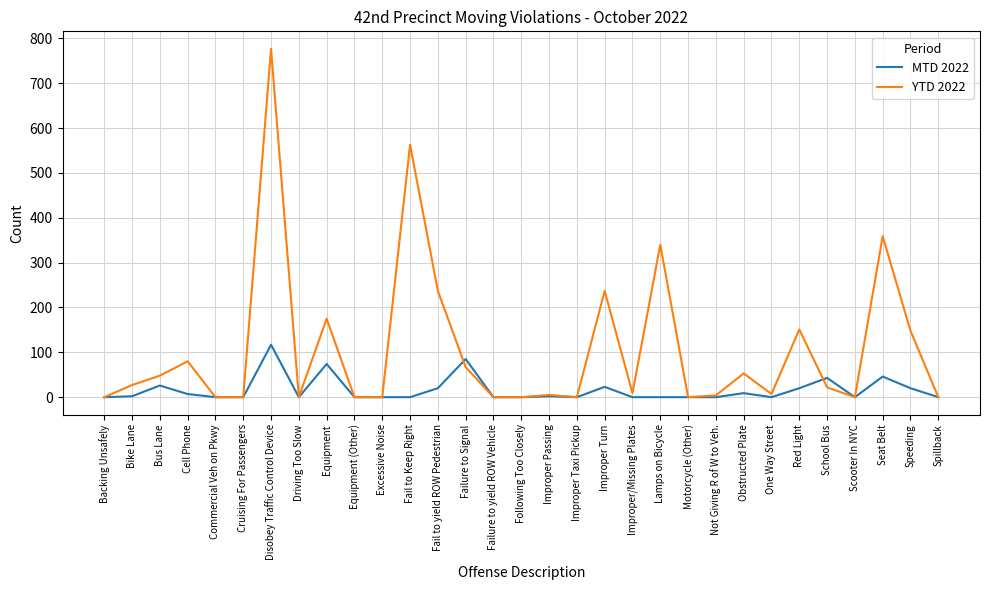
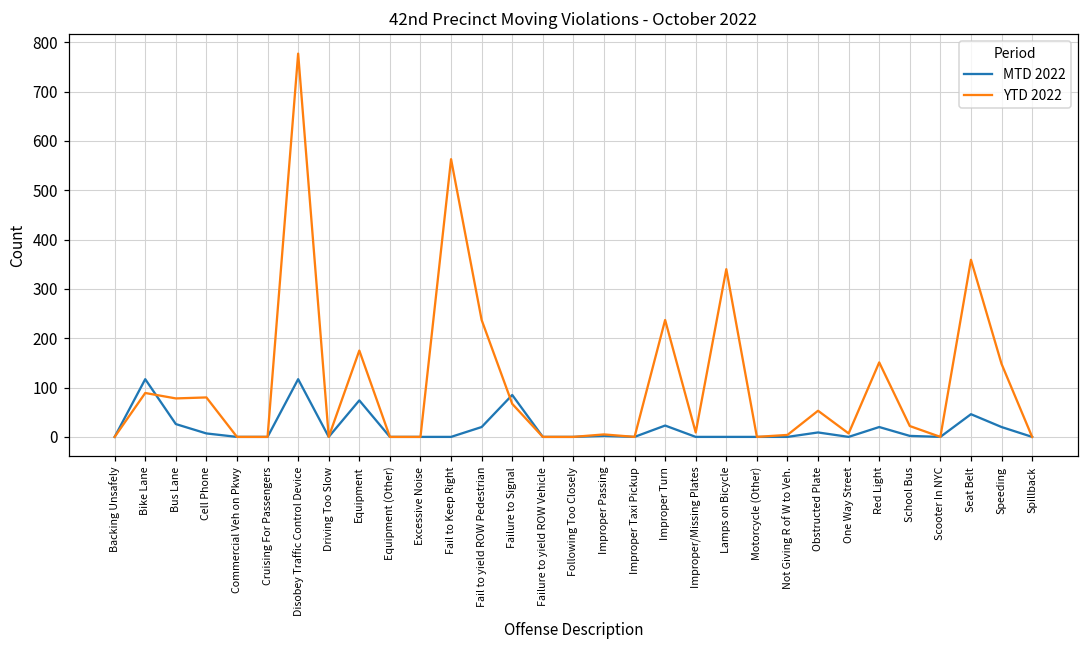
  {
    "MTD 2022": {
-     "Bike Lane": 0,
+     "Bike Lane": 120,
      "Bus Lane": 30,
      "Cell Phone": 10,
      "Disobey Traffic Control Device": 120,
      "Equipment": 70,
      "Fail to Keep Right": 0,
      "Fail to yield ROW Pedestrian": 20,
      "Failure to Signal": 90,
      "Improper Turn": 20,
      "Improper/Missing Plates": 0,
      "Lamps on Bicycle": 0,
      "Obstructed Plate": 10,
      "One Way Street": 0,
      "Red Light": 20,
-     "School Bus": 40,
+     "School Bus": 0,
      "Seat Belt": 50,
      "Speeding": 20
    },
    "YTD 2022": {
-     "Bike Lane": 30,
-     "Bus Lane": 50,
+     "Bike Lane": 90,
+     "Bus Lane": 80,
      "Cell Phone": 80,
      "Disobey Traffic Control Device": 780,
      "Equipment": 180,
      "Fail to Keep Right": 560,
      "Fail to yield ROW Pedestrian": 240,
      "Failure to Signal": 70,
      "Improper Turn": 240,
      "Improper/Missing Plates": 10,
      "Lamps on Bicycle": 340,
      "Obstructed Plate": 50,
      "One Way Street": 10,
      "Red Light": 150,
      "School Bus": 20,
      "Seat Belt": 360,
      "Speeding": 150
    }
  }
